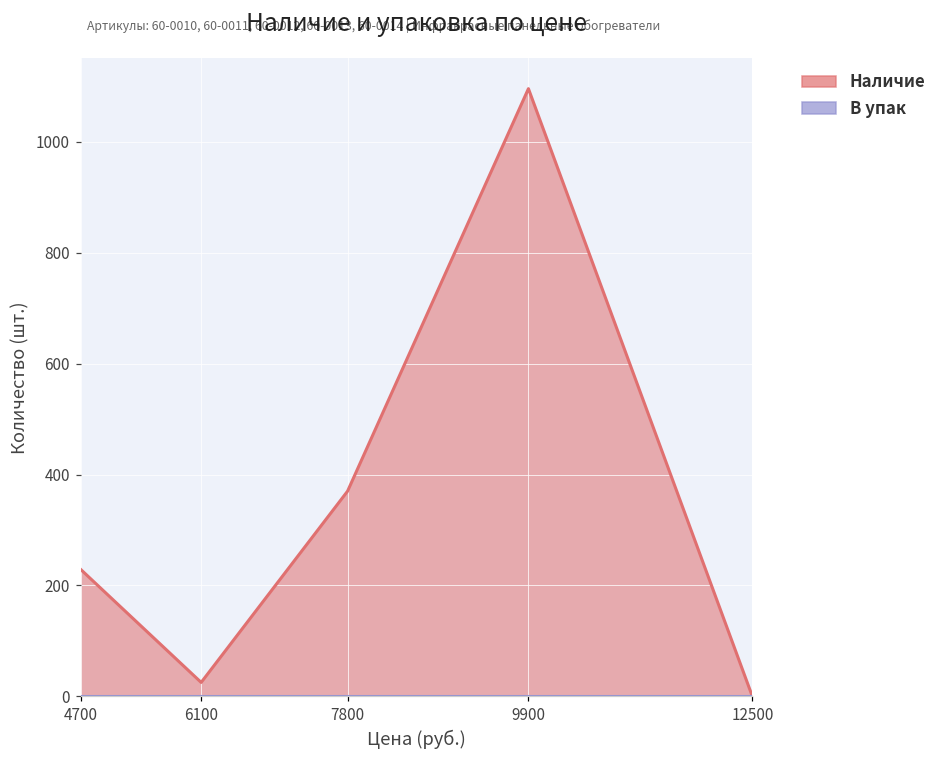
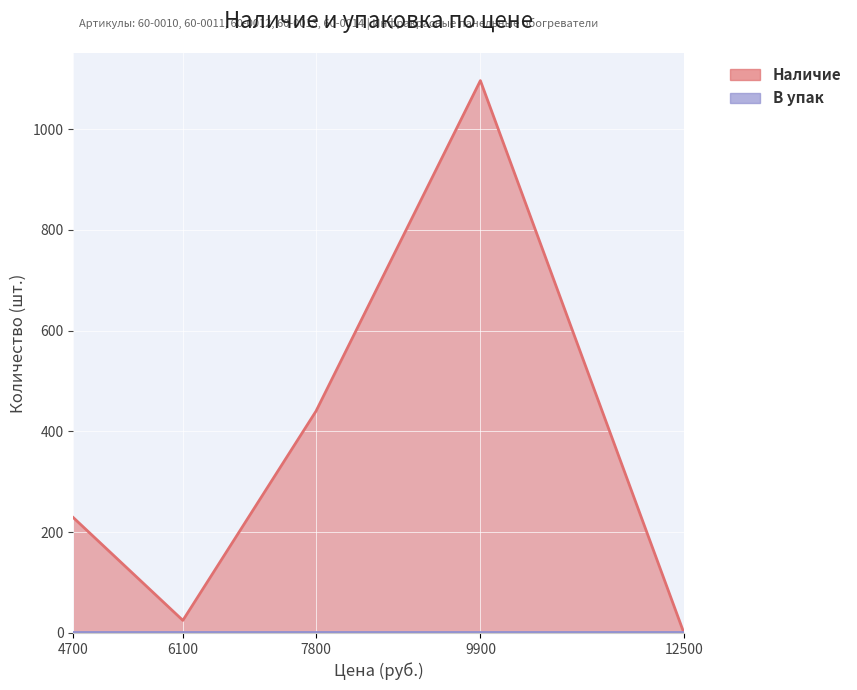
  {
    "Наличие": {
      "4700": 230,
      "6100": 30,
-     "7800": 370,
+     "7800": 440,
      "9900": 1100
    },
    "В упак": {
      "4700": 0,
      "6100": 0,
      "7800": 0,
      "9900": 0
    }
  }
